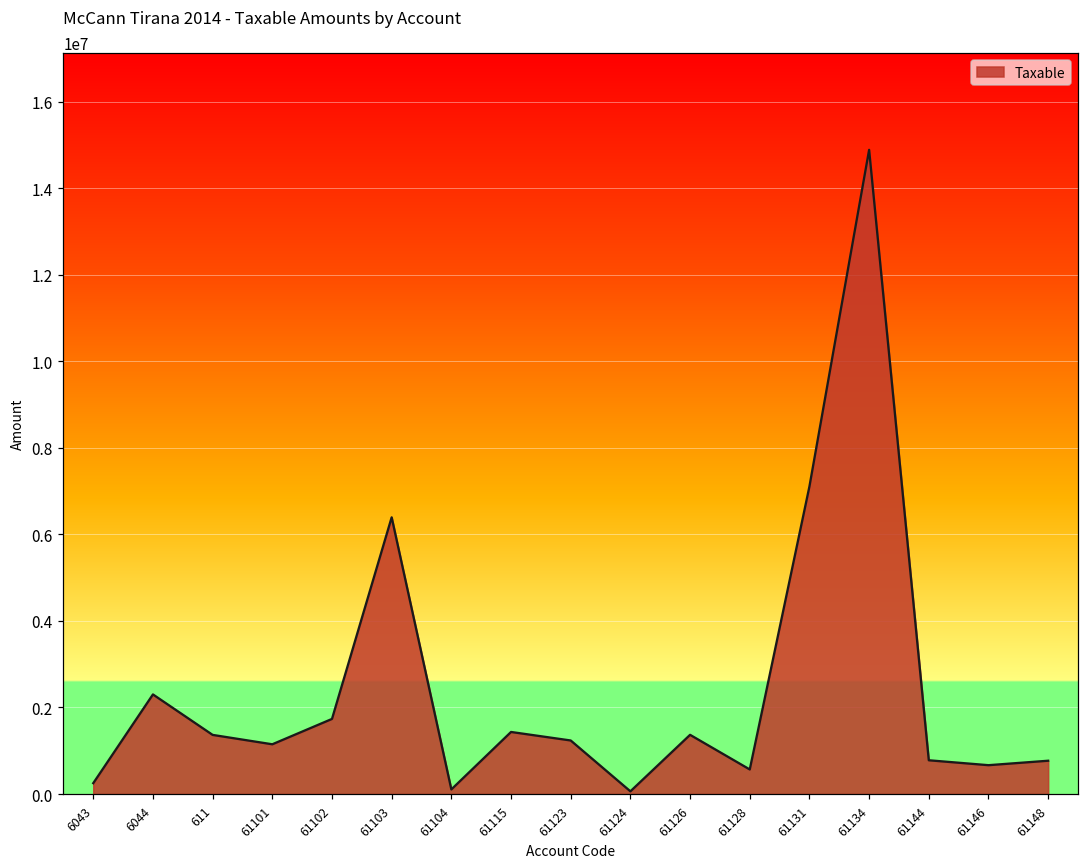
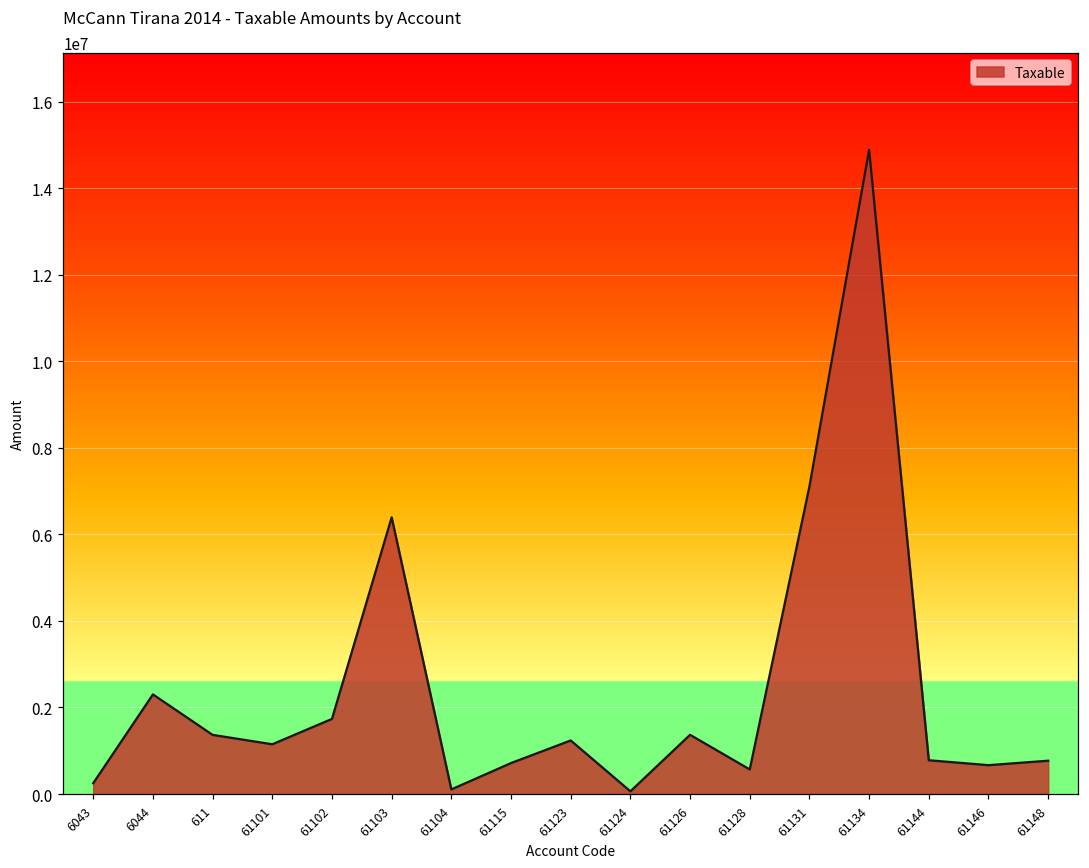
  {
    "6043": 300000,
    "6044": 2300000,
    "611": 1400000,
    "61101": 1100000,
    "61102": 1700000,
    "61103": 6400000,
    "61104": 100000,
-   "61115": 1400000,
+   "61115": 700000,
    "61123": 1200000,
    "61124": 100000,
    "61126": 1400000,
    "61128": 600000,
    "61131": 7100000,
    "61134": 14900000,
    "61144": 800000,
    "61146": 700000,
    "61148": 800000
  }
